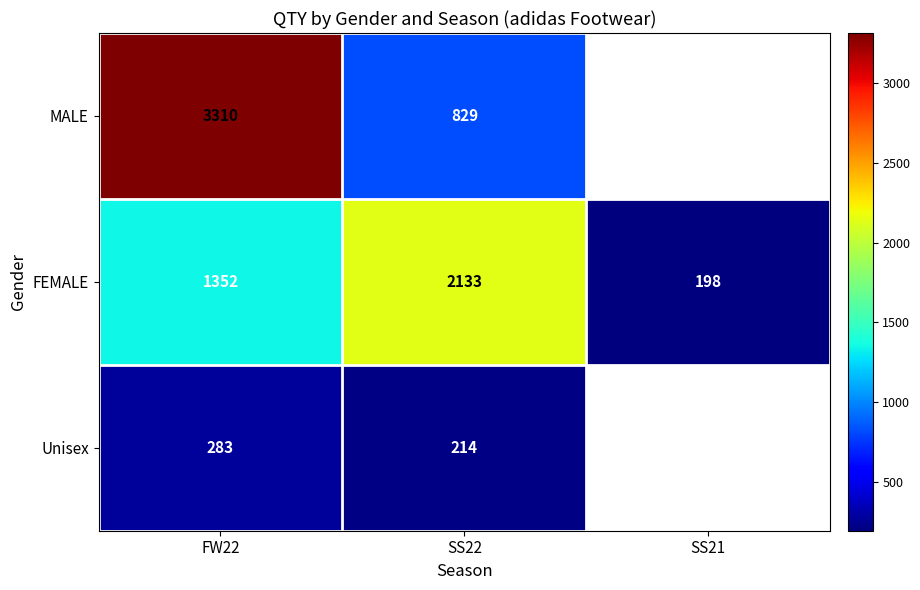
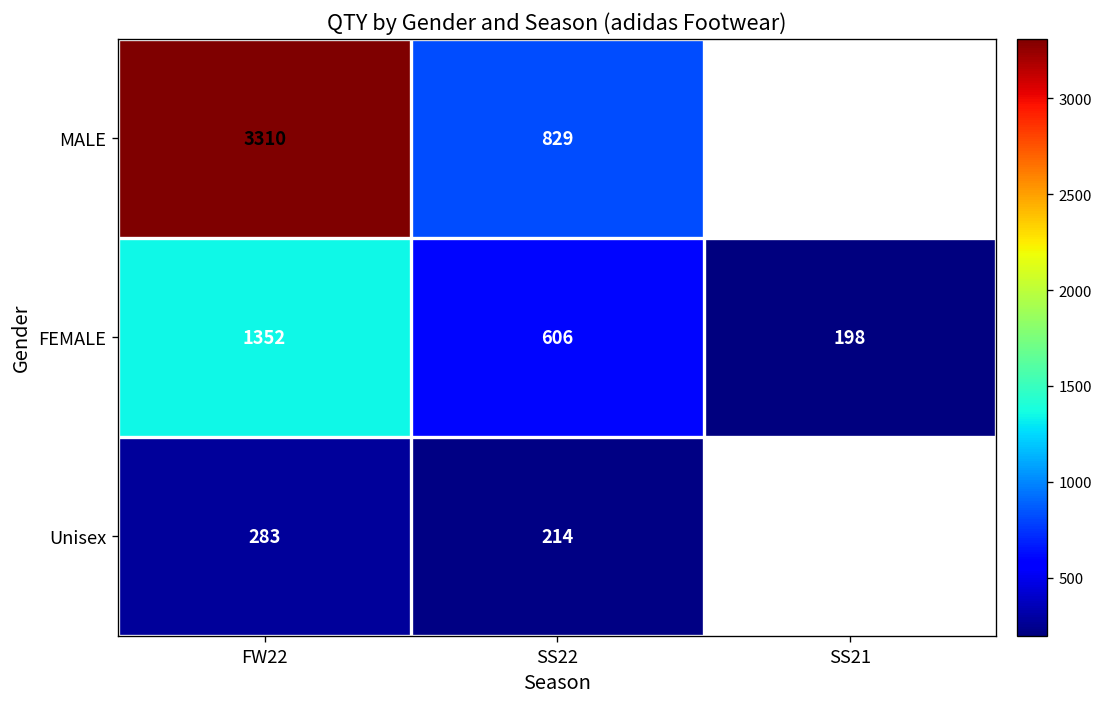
  {
    "MALE": {
      "FW22": 3310,
      "SS22": 829
    },
    "FEMALE": {
      "FW22": 1352,
-     "SS22": 2133,
+     "SS22": 606,
      "SS21": 198
    },
    "Unisex": {
      "FW22": 283,
      "SS22": 214
    }
  }
